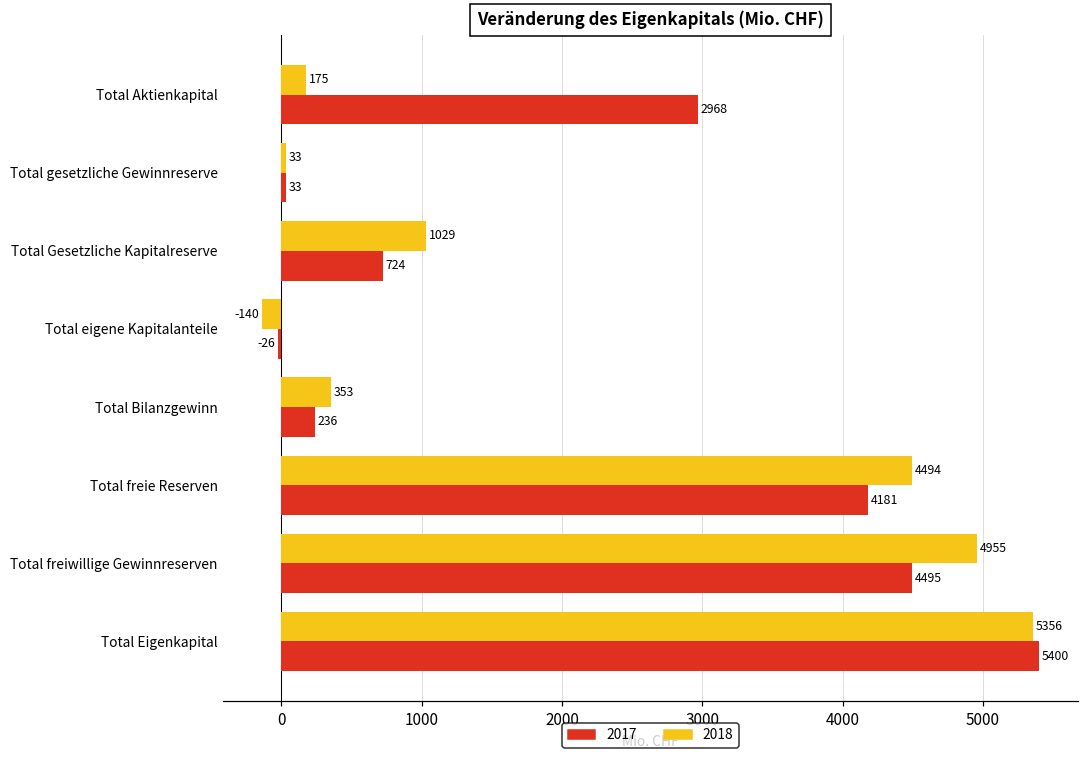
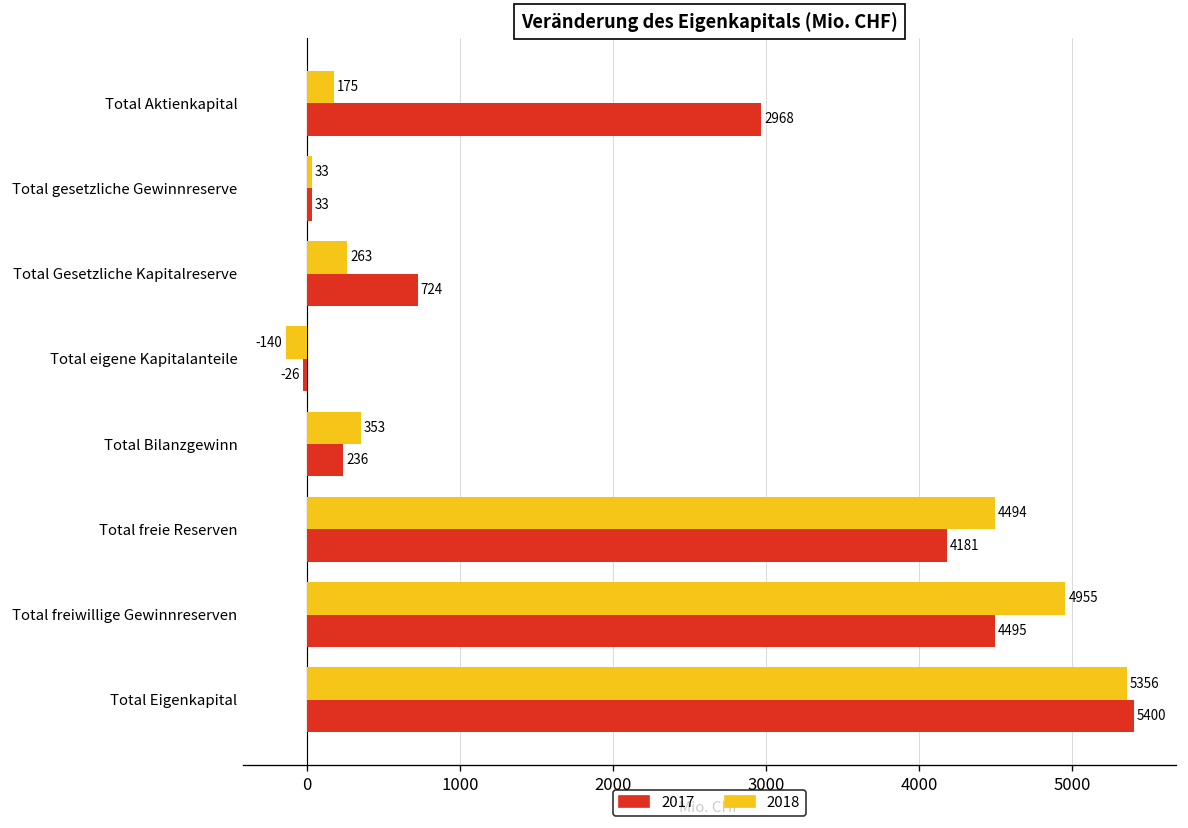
  {
    "2018": {
      "Total Aktienkapital": 175,
      "Total gesetzliche Gewinnreserve": 33,
-     "Total Gesetzliche Kapitalreserve": 1029,
+     "Total Gesetzliche Kapitalreserve": 263,
      "Total eigene Kapitalanteile": -140,
      "Total Bilanzgewinn": 353,
      "Total freie Reserven": 4494,
      "Total freiwillige Gewinnreserven": 4955,
      "Total Eigenkapital": 5356
    },
    "2017": {
      "Total Aktienkapital": 2968,
      "Total gesetzliche Gewinnreserve": 33,
      "Total Gesetzliche Kapitalreserve": 724,
      "Total eigene Kapitalanteile": -26,
      "Total Bilanzgewinn": 236,
      "Total freie Reserven": 4181,
      "Total freiwillige Gewinnreserven": 4495,
      "Total Eigenkapital": 5400
    }
  }
